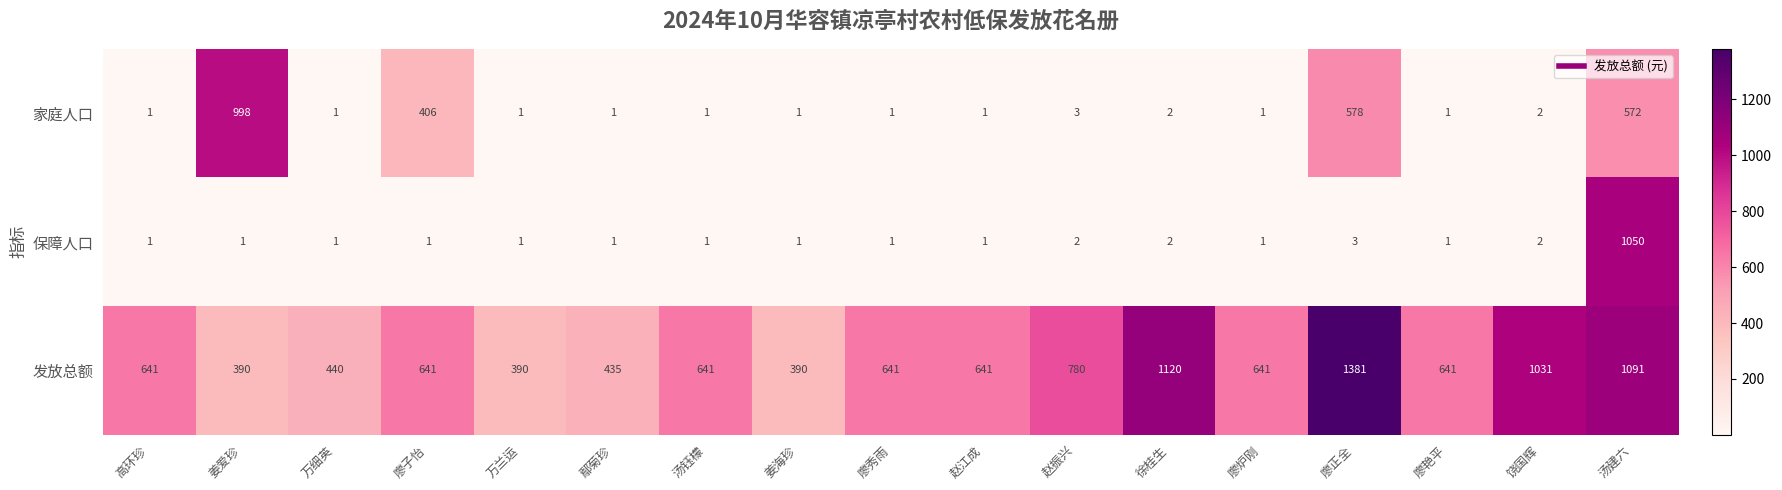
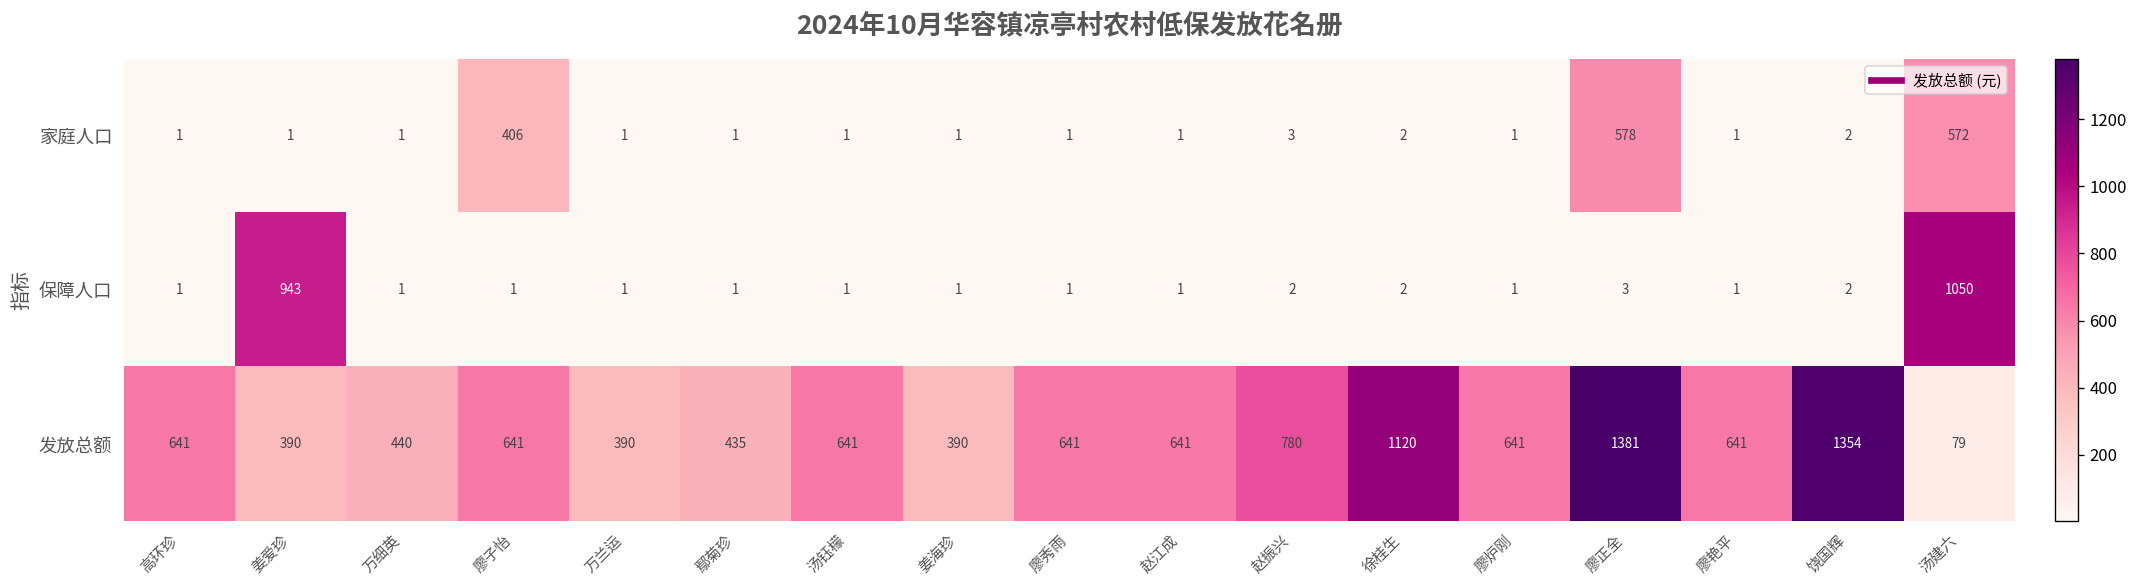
  {
    "家庭人口": {
      "高环珍": 1,
-     "姜爱珍": 998,
+     "姜爱珍": 1,
      "万细英": 1,
      "廖子怡": 406,
      "万兰运": 1,
      "鄢菊珍": 1,
      "汤钰檬": 1,
      "姜海珍": 1,
      "廖秀雨": 1,
      "赵江成": 1,
      "赵振兴": 3,
      "徐桂生": 2,
      "廖炉刚": 1,
      "廖正全": 578,
      "廖艳平": 1,
      "饶国辉": 2,
      "汤建六": 572
    },
    "保障人口": {
      "高环珍": 1,
-     "姜爱珍": 1,
+     "姜爱珍": 943,
      "万细英": 1,
      "廖子怡": 1,
      "万兰运": 1,
      "鄢菊珍": 1,
      "汤钰檬": 1,
      "姜海珍": 1,
      "廖秀雨": 1,
      "赵江成": 1,
      "赵振兴": 2,
      "徐桂生": 2,
      "廖炉刚": 1,
      "廖正全": 3,
      "廖艳平": 1,
      "饶国辉": 2,
      "汤建六": 1050
    },
    "发放总额": {
      "高环珍": 641,
      "姜爱珍": 390,
      "万细英": 440,
      "廖子怡": 641,
      "万兰运": 390,
      "鄢菊珍": 435,
      "汤钰檬": 641,
      "姜海珍": 390,
      "廖秀雨": 641,
      "赵江成": 641,
      "赵振兴": 780,
      "徐桂生": 1120,
      "廖炉刚": 641,
      "廖正全": 1381,
      "廖艳平": 641,
-     "饶国辉": 1031,
-     "汤建六": 1091
+     "饶国辉": 1354,
+     "汤建六": 79
    }
  }
